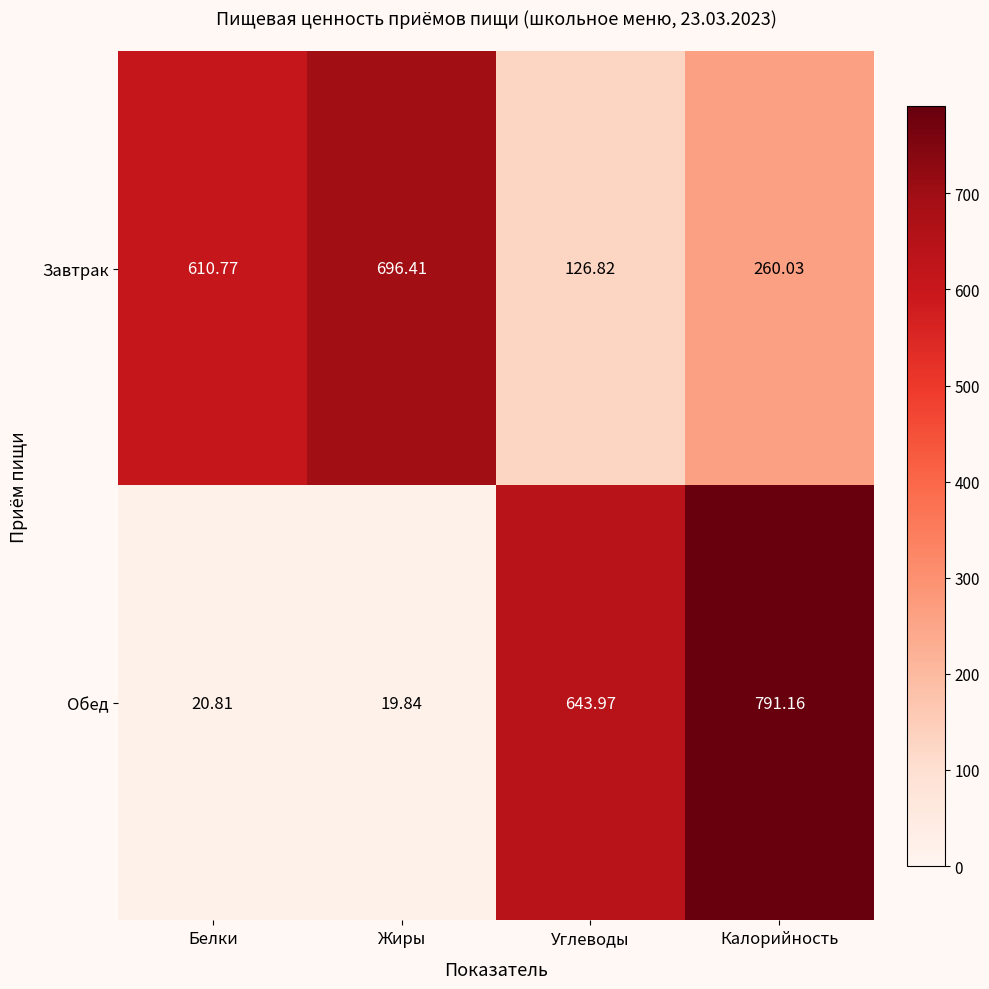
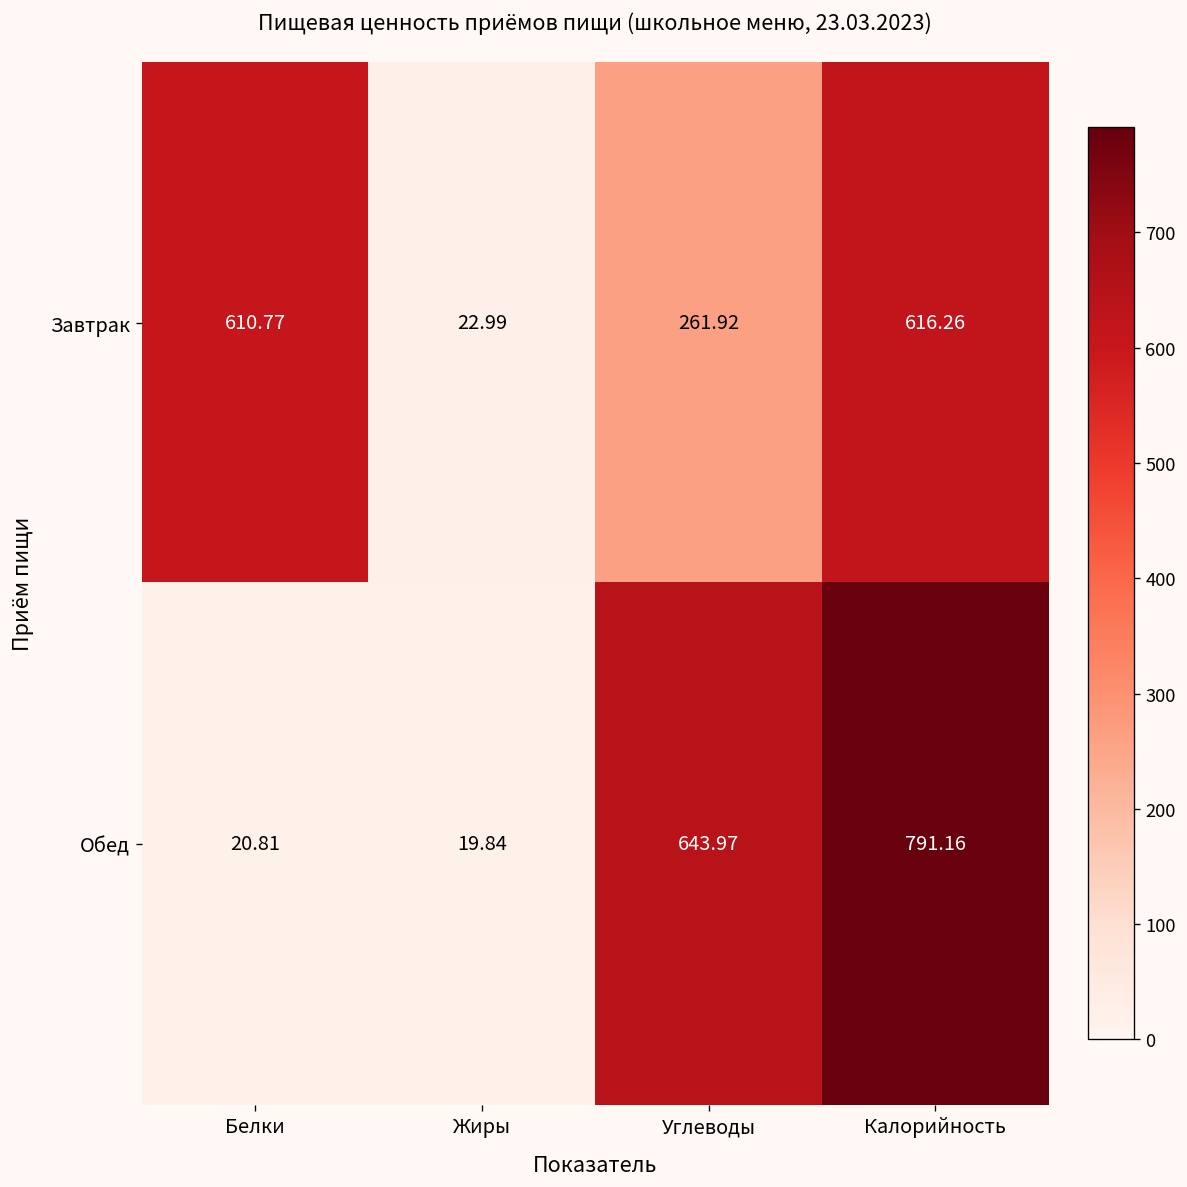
  {
    "Завтрак": {
      "Белки": 610.77,
-     "Жиры": 696.41,
-     "Углеводы": 126.82,
-     "Калорийность": 260.03
+     "Жиры": 22.99,
+     "Углеводы": 261.92,
+     "Калорийность": 616.26
    },
    "Обед": {
      "Белки": 20.81,
      "Жиры": 19.84,
      "Углеводы": 643.97,
      "Калорийность": 791.16
    }
  }
